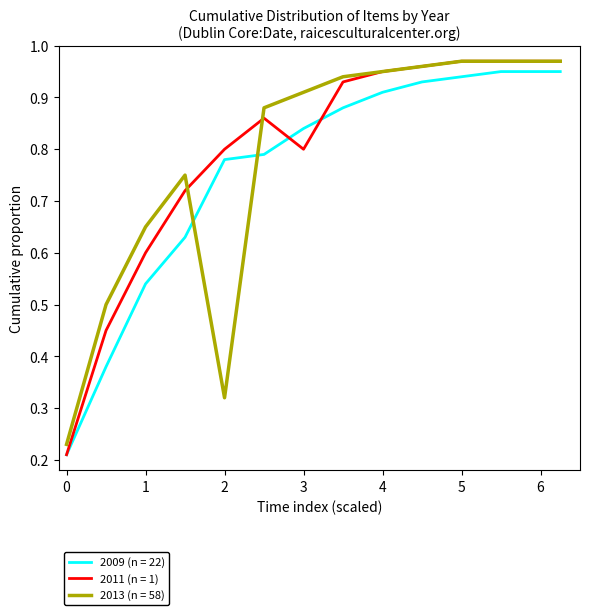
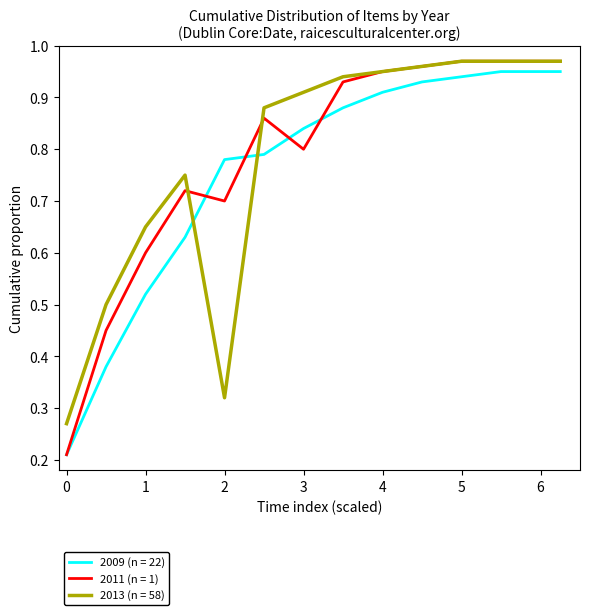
  {
    "2009 (n = 22)": {
-     "1": 0.54,
+     "1": 0.52,
      "2": 0.78,
      "3": 0.84,
      "4": 0.91,
      "5": 0.94
    },
    "2011 (n = 1)": {
      "1": 0.6,
-     "2": 0.8,
+     "2": 0.7,
      "3": 0.8
    },
    "2013 (n = 58)": {
-     "0": 0.23,
+     "0": 0.27,
      "1": 0.65,
      "2": 0.32,
      "3": 0.91
    }
  }
